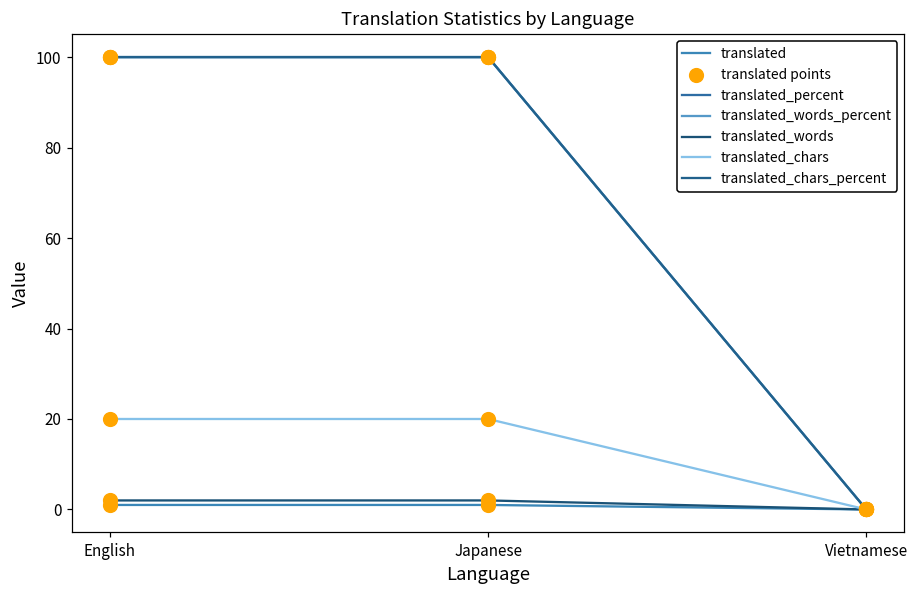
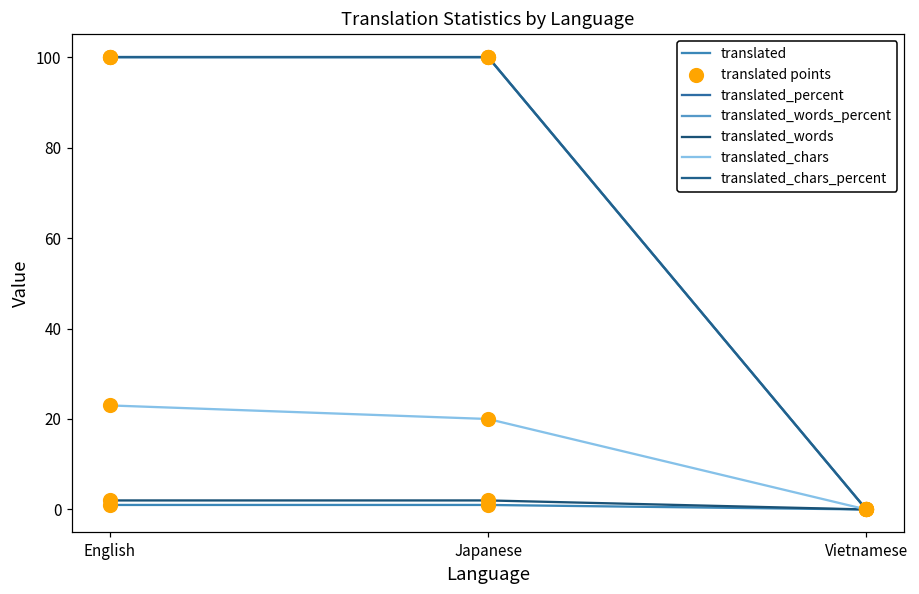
  {
    "translated points": {
      "English": 1,
      "Japanese": 1
    },
    "translated_chars": {
-     "English": 20,
+     "English": 23,
      "Japanese": 20
    }
  }
